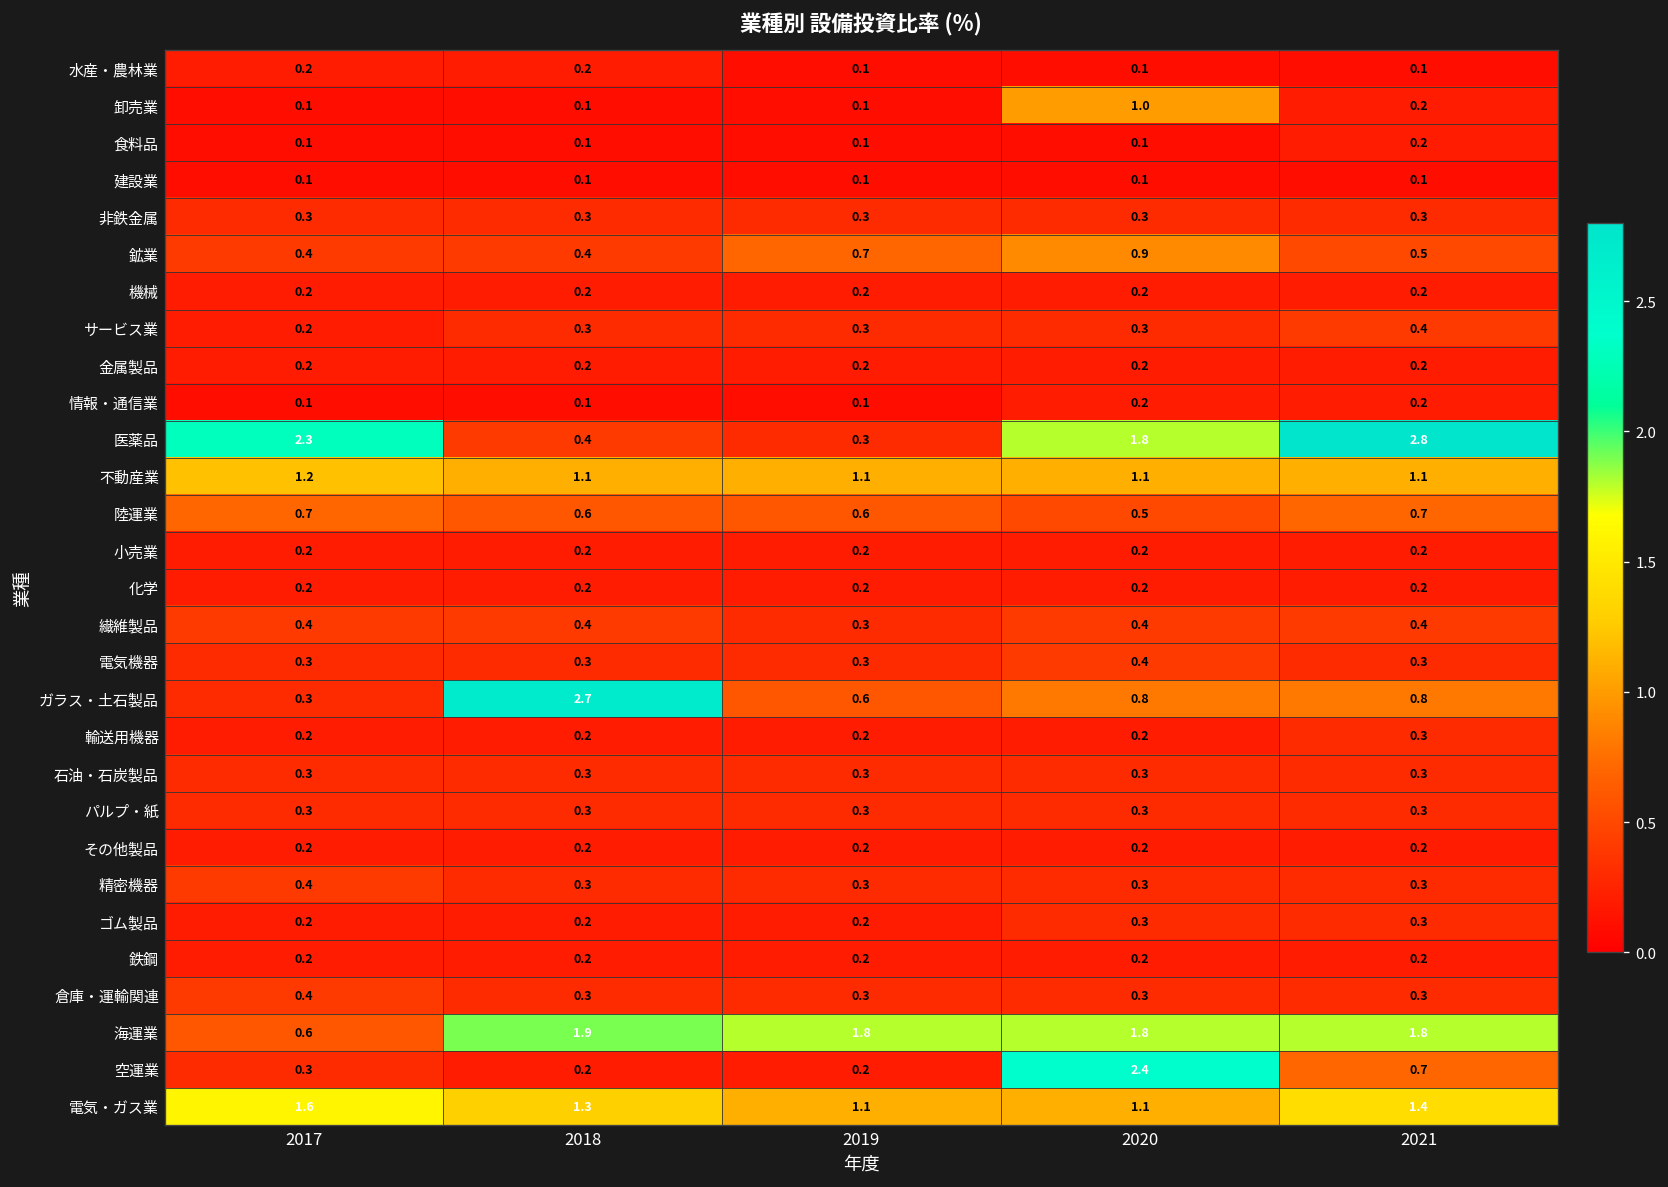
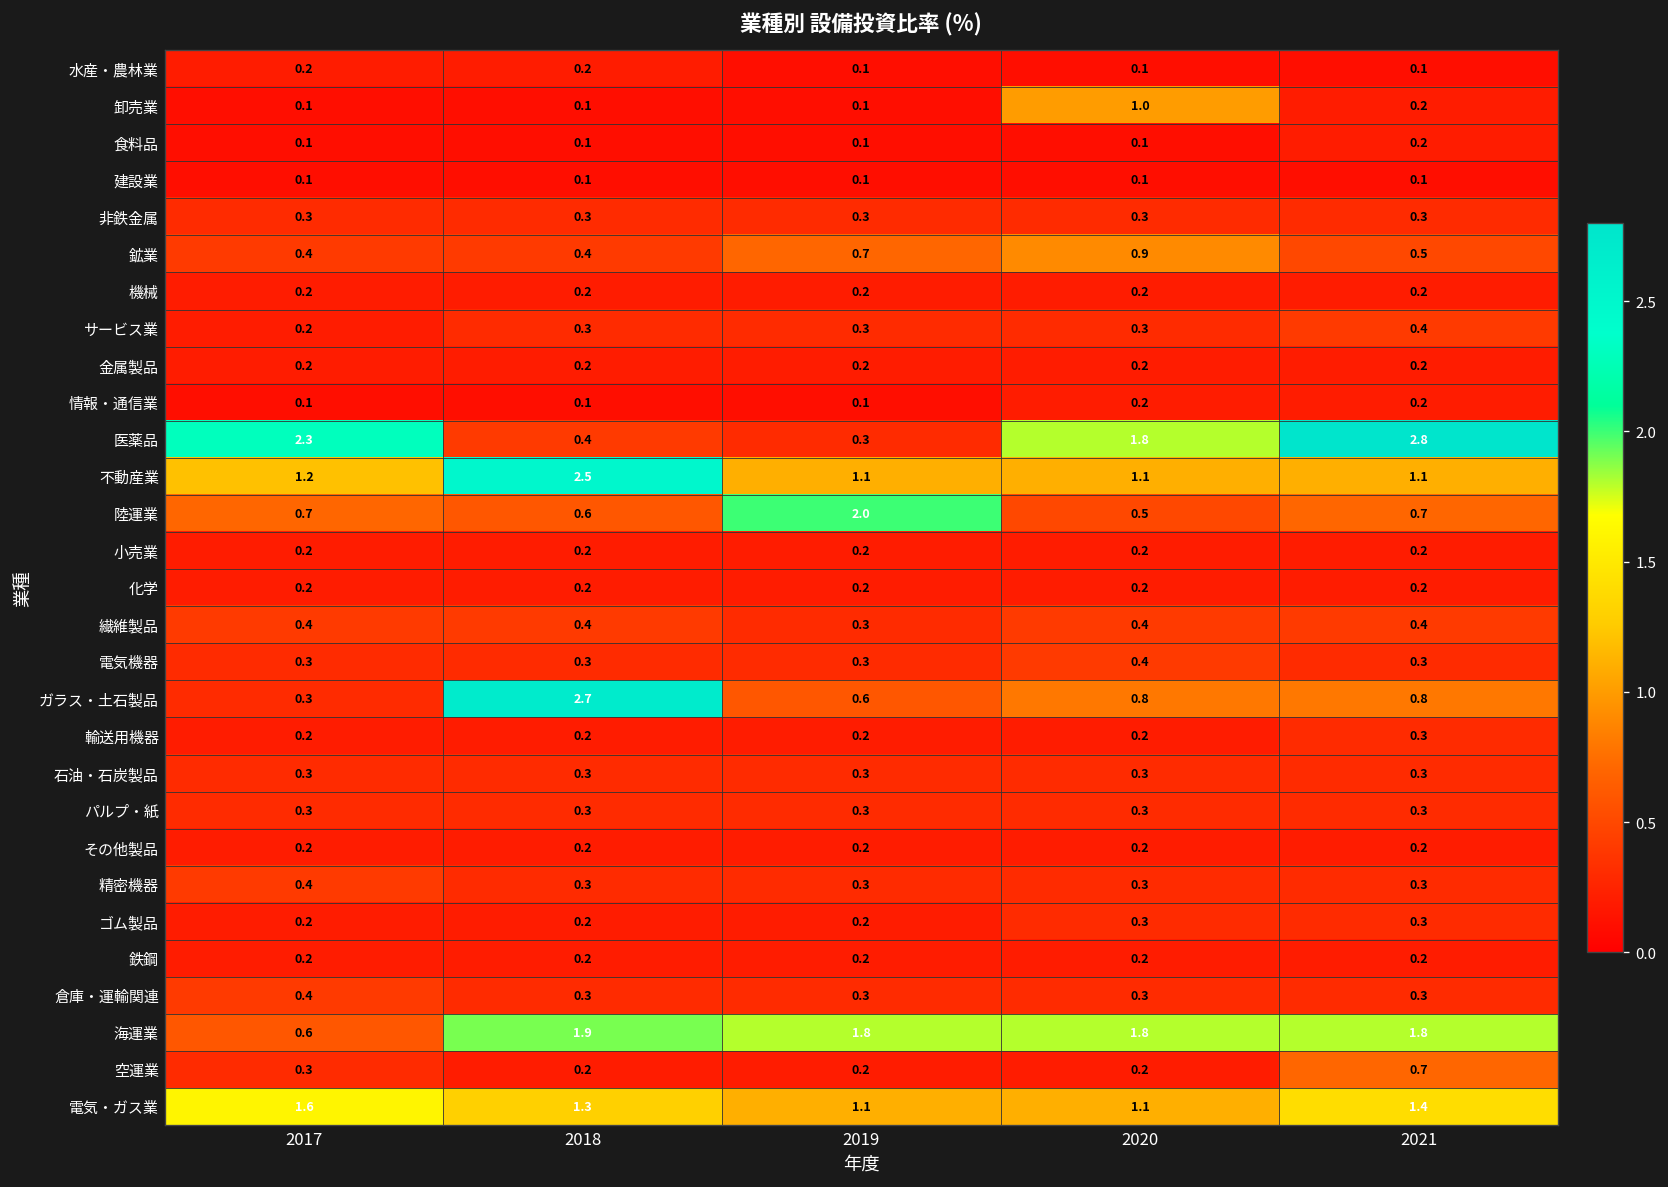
  {
    "水産・農林業": {
      "2017": 0.2,
      "2018": 0.2,
      "2019": 0.1,
      "2020": 0.1,
      "2021": 0.1
    },
    "卸売業": {
      "2017": 0.1,
      "2018": 0.1,
      "2019": 0.1,
      "2020": 1.0,
      "2021": 0.2
    },
    "食料品": {
      "2017": 0.1,
      "2018": 0.1,
      "2019": 0.1,
      "2020": 0.1,
      "2021": 0.2
    },
    "建設業": {
      "2017": 0.1,
      "2018": 0.1,
      "2019": 0.1,
      "2020": 0.1,
      "2021": 0.1
    },
    "非鉄金属": {
      "2017": 0.3,
      "2018": 0.3,
      "2019": 0.3,
      "2020": 0.3,
      "2021": 0.3
    },
    "鉱業": {
      "2017": 0.4,
      "2018": 0.4,
      "2019": 0.7,
      "2020": 0.9,
      "2021": 0.5
    },
    "機械": {
      "2017": 0.2,
      "2018": 0.2,
      "2019": 0.2,
      "2020": 0.2,
      "2021": 0.2
    },
    "サービス業": {
      "2017": 0.2,
      "2018": 0.3,
      "2019": 0.3,
      "2020": 0.3,
      "2021": 0.4
    },
    "金属製品": {
      "2017": 0.2,
      "2018": 0.2,
      "2019": 0.2,
      "2020": 0.2,
      "2021": 0.2
    },
    "情報・通信業": {
      "2017": 0.1,
      "2018": 0.1,
      "2019": 0.1,
      "2020": 0.2,
      "2021": 0.2
    },
    "医薬品": {
      "2017": 2.3,
      "2018": 0.4,
      "2019": 0.3,
      "2020": 1.8,
      "2021": 2.8
    },
    "不動産業": {
      "2017": 1.2,
-     "2018": 1.1,
+     "2018": 2.5,
      "2019": 1.1,
      "2020": 1.1,
      "2021": 1.1
    },
    "陸運業": {
      "2017": 0.7,
      "2018": 0.6,
-     "2019": 0.6,
+     "2019": 2.0,
      "2020": 0.5,
      "2021": 0.7
    },
    "小売業": {
      "2017": 0.2,
      "2018": 0.2,
      "2019": 0.2,
      "2020": 0.2,
      "2021": 0.2
    },
    "化学": {
      "2017": 0.2,
      "2018": 0.2,
      "2019": 0.2,
      "2020": 0.2,
      "2021": 0.2
    },
    "繊維製品": {
      "2017": 0.4,
      "2018": 0.4,
      "2019": 0.3,
      "2020": 0.4,
      "2021": 0.4
    },
    "電気機器": {
      "2017": 0.3,
      "2018": 0.3,
      "2019": 0.3,
      "2020": 0.4,
      "2021": 0.3
    },
    "ガラス・土石製品": {
      "2017": 0.3,
      "2018": 2.7,
      "2019": 0.6,
      "2020": 0.8,
      "2021": 0.8
    },
    "輸送用機器": {
      "2017": 0.2,
      "2018": 0.2,
      "2019": 0.2,
      "2020": 0.2,
      "2021": 0.3
    },
    "石油・石炭製品": {
      "2017": 0.3,
      "2018": 0.3,
      "2019": 0.3,
      "2020": 0.3,
      "2021": 0.3
    },
    "パルプ・紙": {
      "2017": 0.3,
      "2018": 0.3,
      "2019": 0.3,
      "2020": 0.3,
      "2021": 0.3
    },
    "その他製品": {
      "2017": 0.2,
      "2018": 0.2,
      "2019": 0.2,
      "2020": 0.2,
      "2021": 0.2
    },
    "精密機器": {
      "2017": 0.4,
      "2018": 0.3,
      "2019": 0.3,
      "2020": 0.3,
      "2021": 0.3
    },
    "ゴム製品": {
      "2017": 0.2,
      "2018": 0.2,
      "2019": 0.2,
      "2020": 0.3,
      "2021": 0.3
    },
    "鉄鋼": {
      "2017": 0.2,
      "2018": 0.2,
      "2019": 0.2,
      "2020": 0.2,
      "2021": 0.2
    },
    "倉庫・運輸関連": {
      "2017": 0.4,
      "2018": 0.3,
      "2019": 0.3,
      "2020": 0.3,
      "2021": 0.3
    },
    "海運業": {
      "2017": 0.6,
      "2018": 1.9,
      "2019": 1.8,
      "2020": 1.8,
      "2021": 1.8
    },
    "空運業": {
      "2017": 0.3,
      "2018": 0.2,
      "2019": 0.2,
-     "2020": 2.4,
+     "2020": 0.2,
      "2021": 0.7
    },
    "電気・ガス業": {
      "2017": 1.6,
      "2018": 1.3,
      "2019": 1.1,
      "2020": 1.1,
      "2021": 1.4
    }
  }
